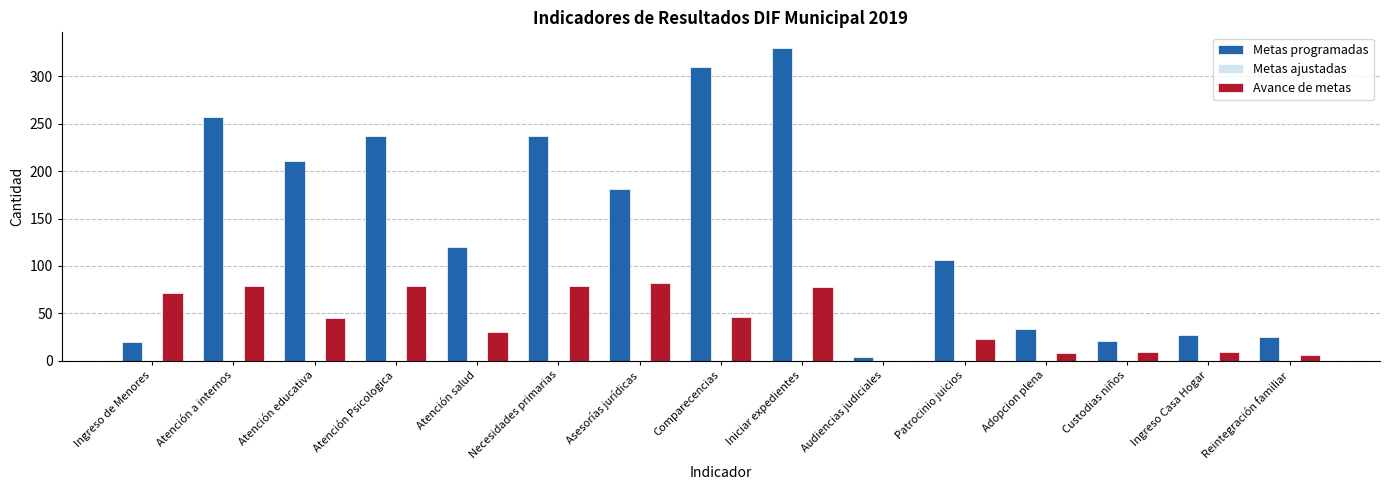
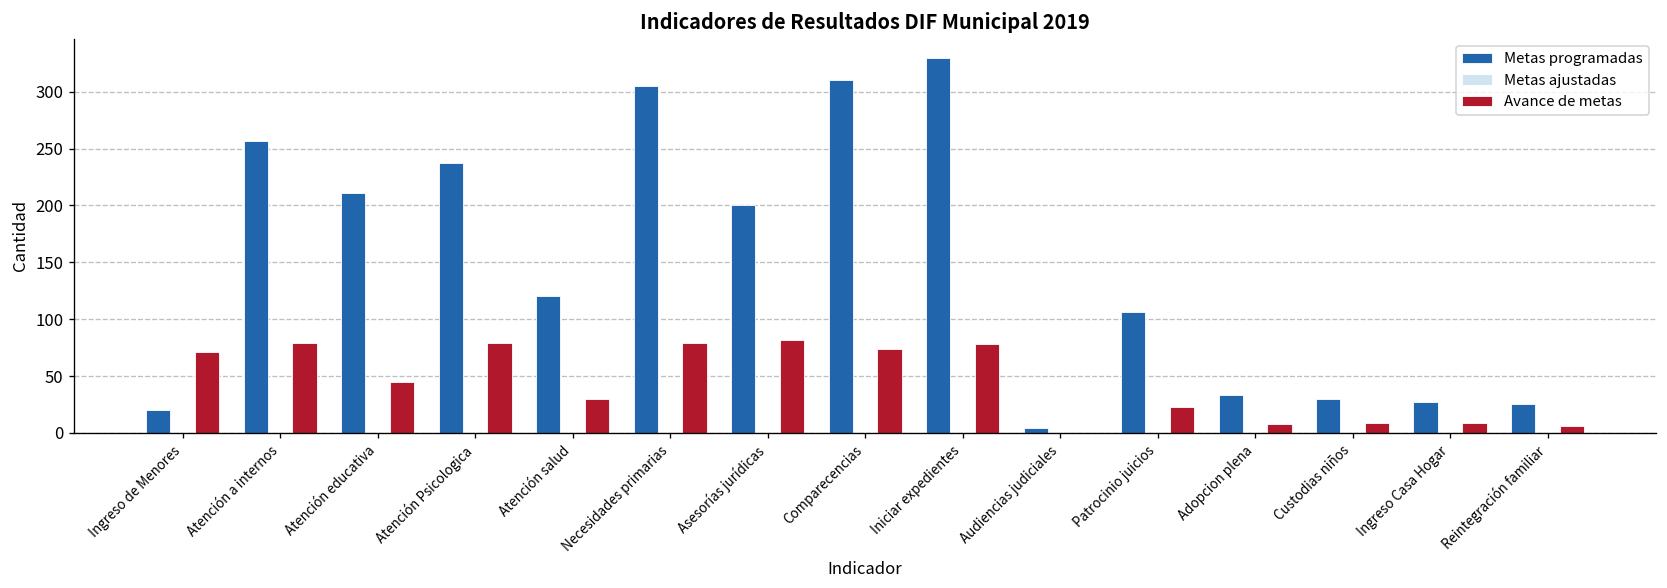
  {
    "Metas programadas": {
      "Ingreso de Menores": 20,
      "Atención a internos": 260,
      "Atención educativa": 210,
      "Atención Psicologica": 240,
      "Atención salud": 120,
-     "Necesidades primarias": 240,
-     "Asesorías jurídicas": 180,
+     "Necesidades primarias": 310,
+     "Asesorías jurídicas": 200,
      "Comparecencias": 310,
      "Iniciar expedientes": 330,
      "Audiencias judiciales": 0,
      "Patrocinio juicios": 110,
      "Adopcion plena": 30,
-     "Custodias niños": 20,
+     "Custodias niños": 30,
      "Ingreso Casa Hogar": 30,
      "Reintegración familiar": 30
    },
    "Metas ajustadas": {
      "Ingreso de Menores": 0,
      "Atención a internos": 0,
      "Atención educativa": 0,
      "Atención Psicologica": 0,
      "Atención salud": 0,
      "Necesidades primarias": 0,
      "Asesorías jurídicas": 0,
      "Comparecencias": 0,
      "Iniciar expedientes": 0,
      "Audiencias judiciales": 0,
      "Patrocinio juicios": 0,
      "Adopcion plena": 0,
      "Custodias niños": 0,
      "Ingreso Casa Hogar": 0,
      "Reintegración familiar": 0
    },
    "Avance de metas": {
      "Ingreso de Menores": 70,
      "Atención a internos": 80,
      "Atención educativa": 50,
      "Atención Psicologica": 80,
      "Atención salud": 30,
      "Necesidades primarias": 80,
      "Asesorías jurídicas": 80,
-     "Comparecencias": 50,
+     "Comparecencias": 70,
      "Iniciar expedientes": 80,
      "Audiencias judiciales": 0,
      "Patrocinio juicios": 20,
      "Adopcion plena": 10,
      "Custodias niños": 10,
      "Ingreso Casa Hogar": 10,
      "Reintegración familiar": 10
    }
  }
